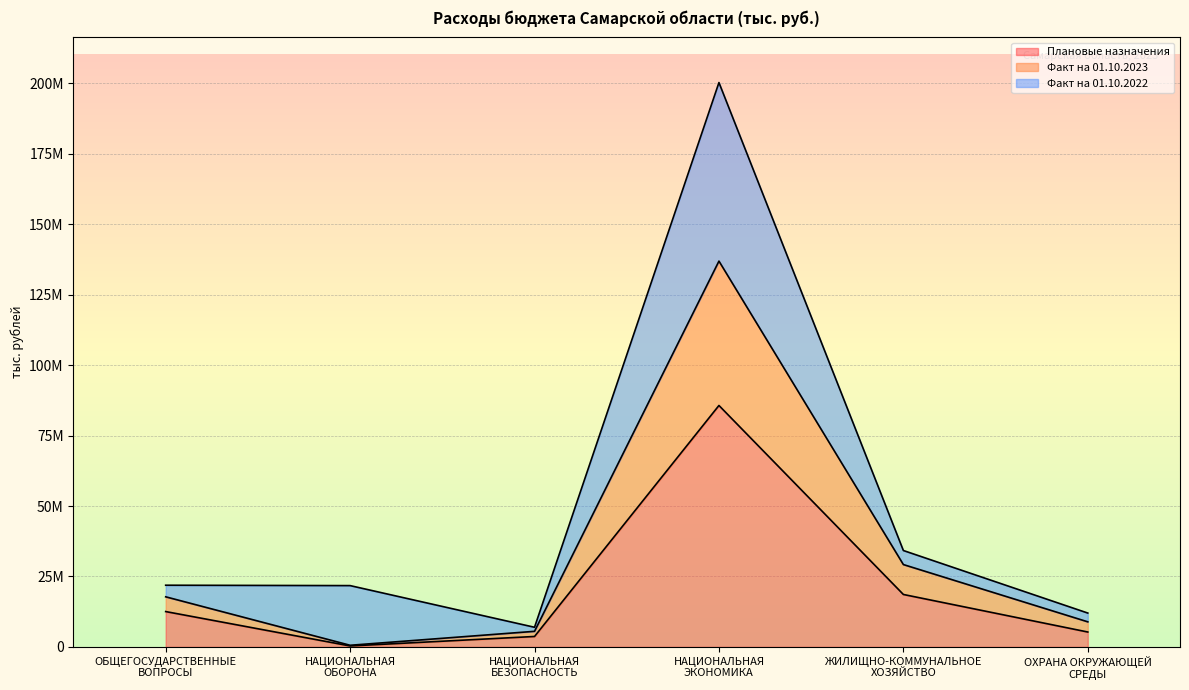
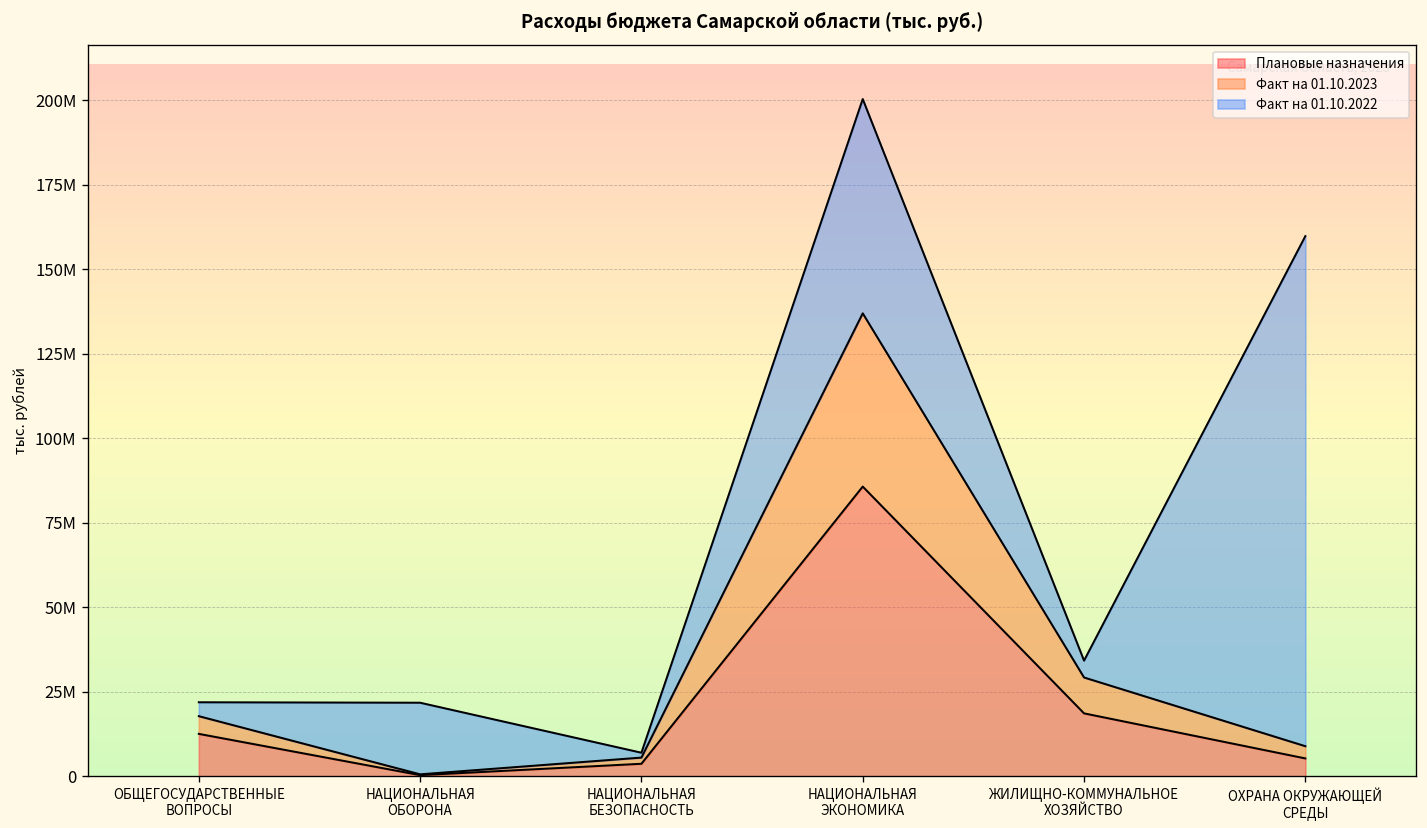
  {
    "Факт на 01.10.2022": {
      "ОБЩЕГОСУДАРСТВЕННЫЕ ВОПРОСЫ": 4000000,
      "НАЦИОНАЛЬНАЯ ОБОРОНА": 21000000,
      "НАЦИОНАЛЬНАЯ БЕЗОПАСНОСТЬ": 1000000,
      "НАЦИОНАЛЬНАЯ ЭКОНОМИКА": 63000000,
      "ЖИЛИЩНО-КОММУНАЛЬНОЕ ХОЗЯЙСТВО": 5000000,
-     "ОХРАНА ОКРУЖАЮЩЕЙ СРЕДЫ": 3000000
+     "ОХРАНА ОКРУЖАЮЩЕЙ СРЕДЫ": 151000000
    }
  }
